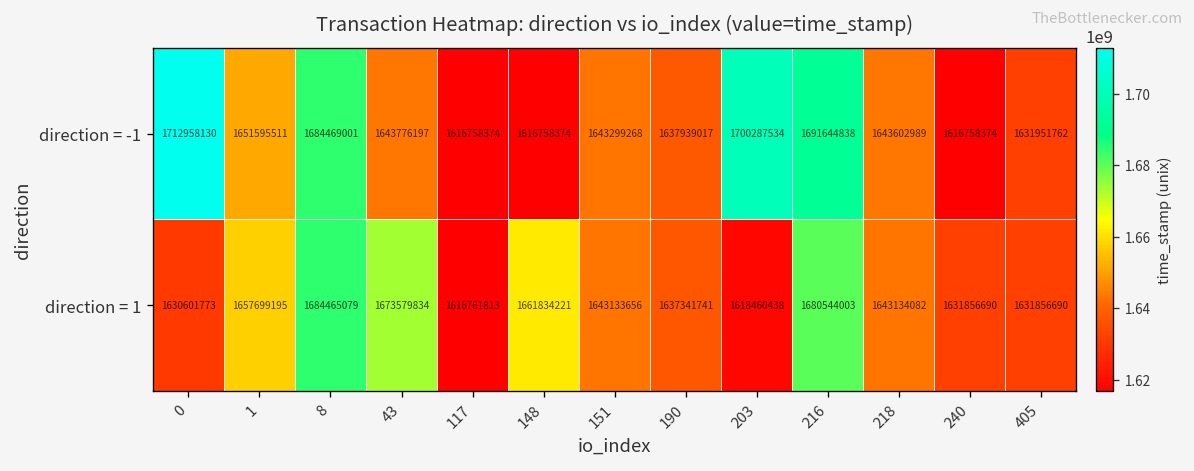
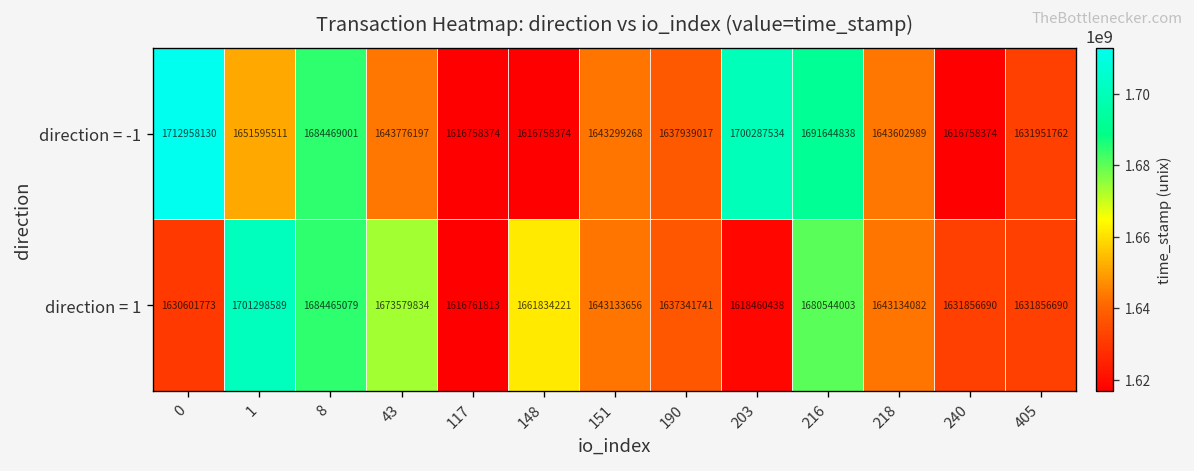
  {
    "direction = -1": {
      "0": 1712958130,
      "1": 1651595511,
      "8": 1684469001,
      "43": 1643776197,
      "117": 1616758374,
      "148": 1616758374,
      "151": 1643299268,
      "190": 1637939017,
      "203": 1700287534,
      "216": 1691644838,
      "218": 1643602989,
      "240": 1616758374,
      "405": 1631951762
    },
    "direction = 1": {
      "0": 1630601773,
-     "1": 1657699195,
+     "1": 1701298589,
      "8": 1684465079,
      "43": 1673579834,
      "117": 1616761813,
      "148": 1661834221,
      "151": 1643133656,
      "190": 1637341741,
      "203": 1618460438,
      "216": 1680544003,
      "218": 1643134082,
      "240": 1631856690,
      "405": 1631856690
    }
  }
